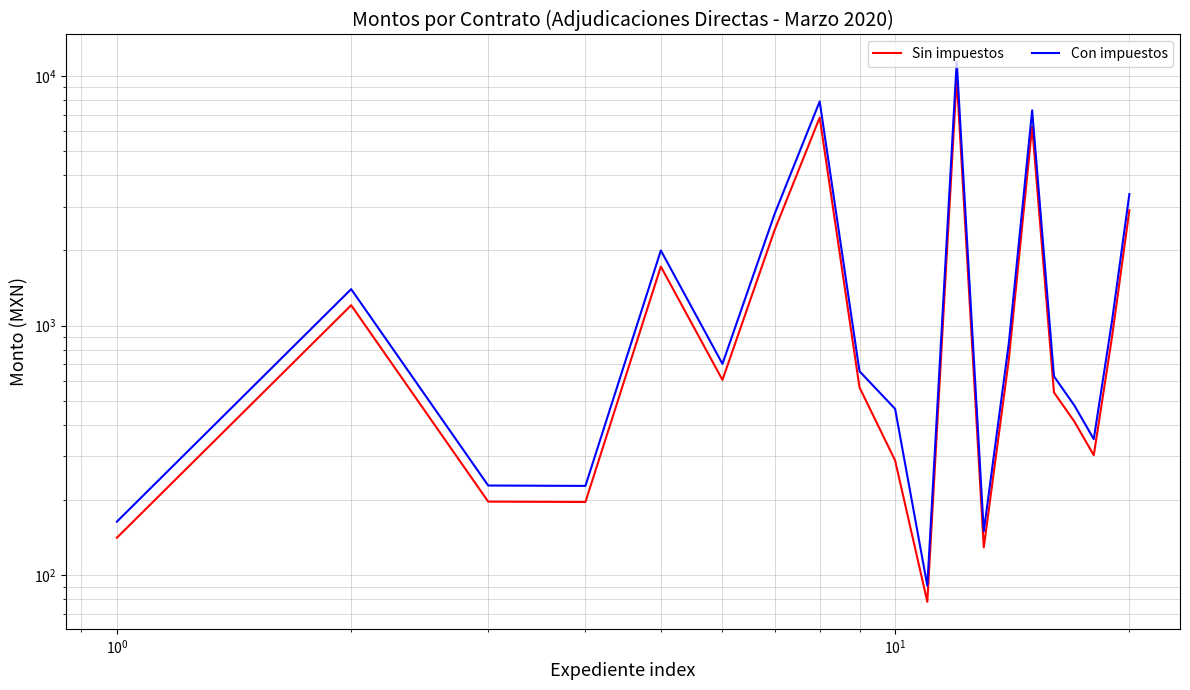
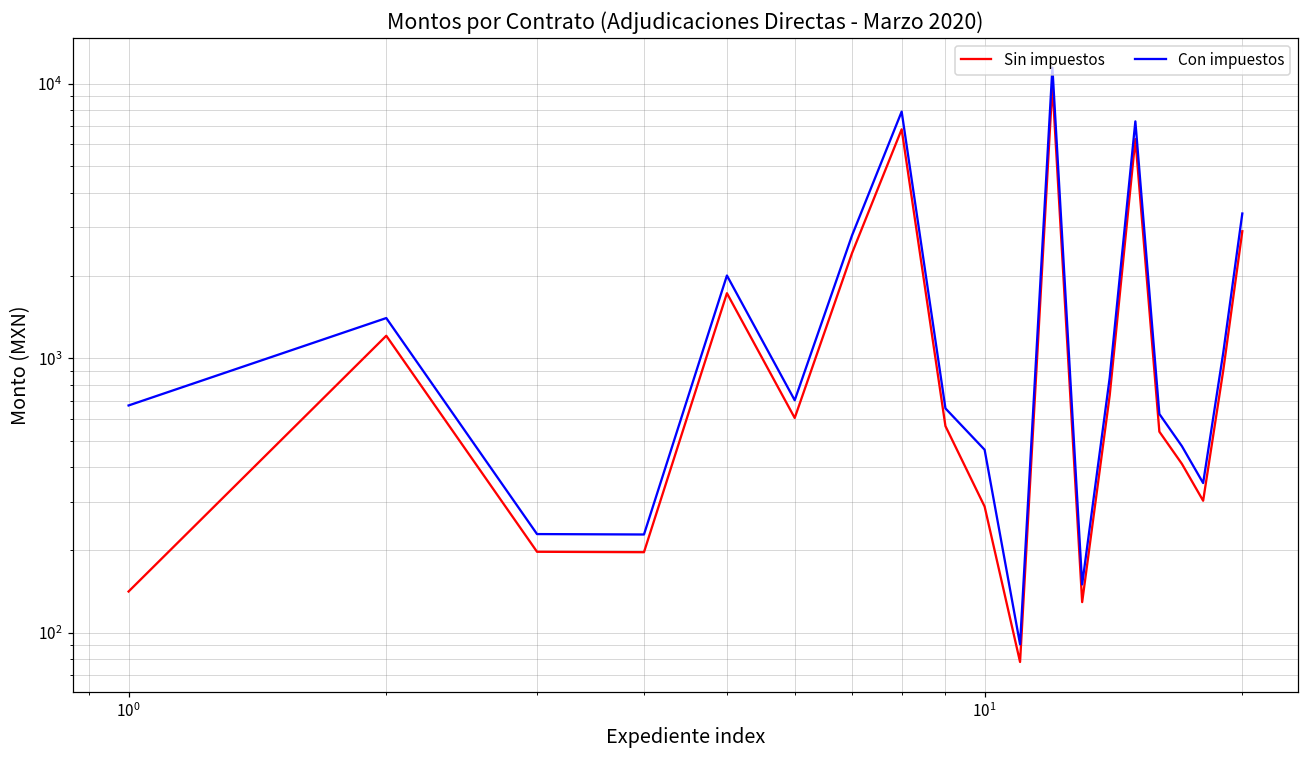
  {
    "Sin impuestos": {
      "10^0": 140,
      "10^1": 290
    },
    "Con impuestos": {
-     "10^0": 160,
+     "10^0": 670,
      "10^1": 460
    }
  }
